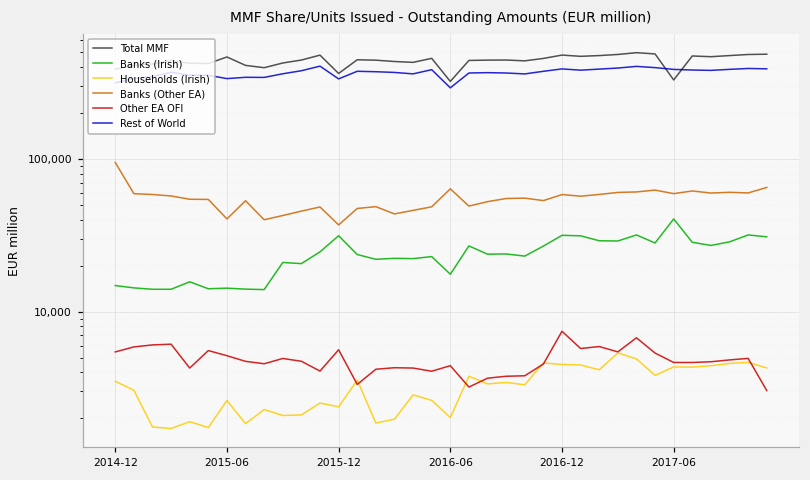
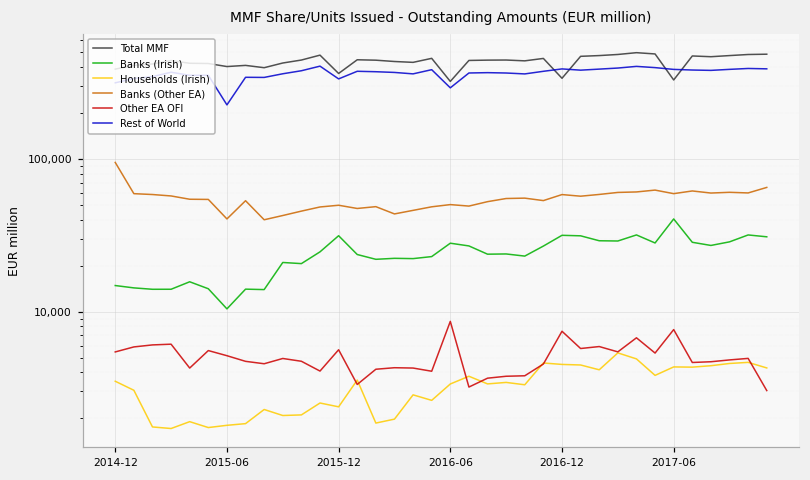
  {
    "Total MMF": {
-     "2015-06": "460,000",
+     "2015-06": "400,000",
      "2015-12": "360,000",
      "2016-06": "320,000",
-     "2016-12": "480,000",
+     "2016-12": "340,000",
      "2017-06": "330,000"
    },
    "Banks (Irish)": {
      "2014-12": "15,000",
-     "2015-06": "14,000",
+     "2015-06": "10,000",
      "2015-12": "31,000",
-     "2016-06": "18,000",
+     "2016-06": "28,000",
      "2016-12": "32,000",
      "2017-06": "40,000"
    },
    "Households (Irish)": {
      "2014-12": "3,500",
-     "2015-06": "2,600",
+     "2015-06": "1,800",
      "2015-12": "2,400",
-     "2016-06": "2,000",
+     "2016-06": "3,400",
      "2016-12": "4,500",
      "2017-06": "4,300"
    },
    "Banks (Other EA)": {
      "2014-12": "90,000",
      "2015-06": "40,000",
-     "2015-12": "37,000",
-     "2016-06": "60,000",
+     "2015-12": "50,000",
+     "2016-06": "50,000",
      "2016-12": "58,000",
      "2017-06": "59,000"
    },
    "Other EA OFI": {
      "2014-12": "5,400",
      "2015-06": "5,100",
      "2015-12": "5,600",
-     "2016-06": "4,400",
+     "2016-06": "9,000",
      "2016-12": "7,000",
-     "2017-06": "4,600"
+     "2017-06": "8,000"
    },
    "Rest of World": {
-     "2015-06": "340,000",
+     "2015-06": "230,000",
      "2015-12": "330,000",
      "2016-06": "290,000",
      "2016-12": "390,000",
      "2017-06": "390,000"
    }
  }
